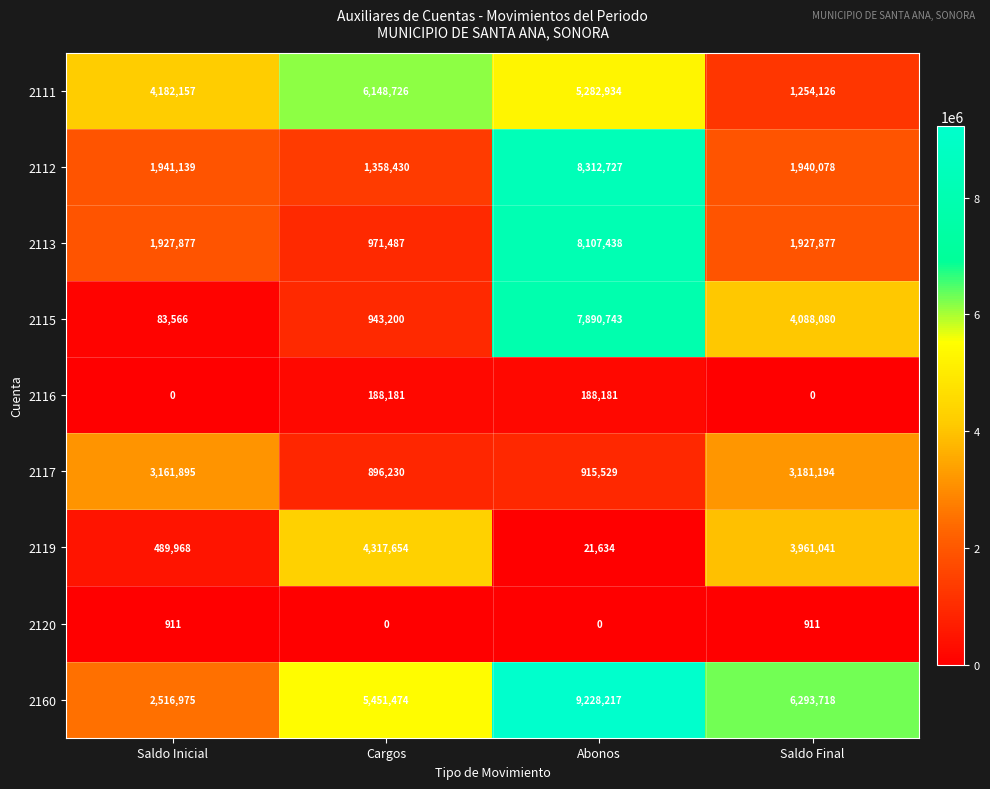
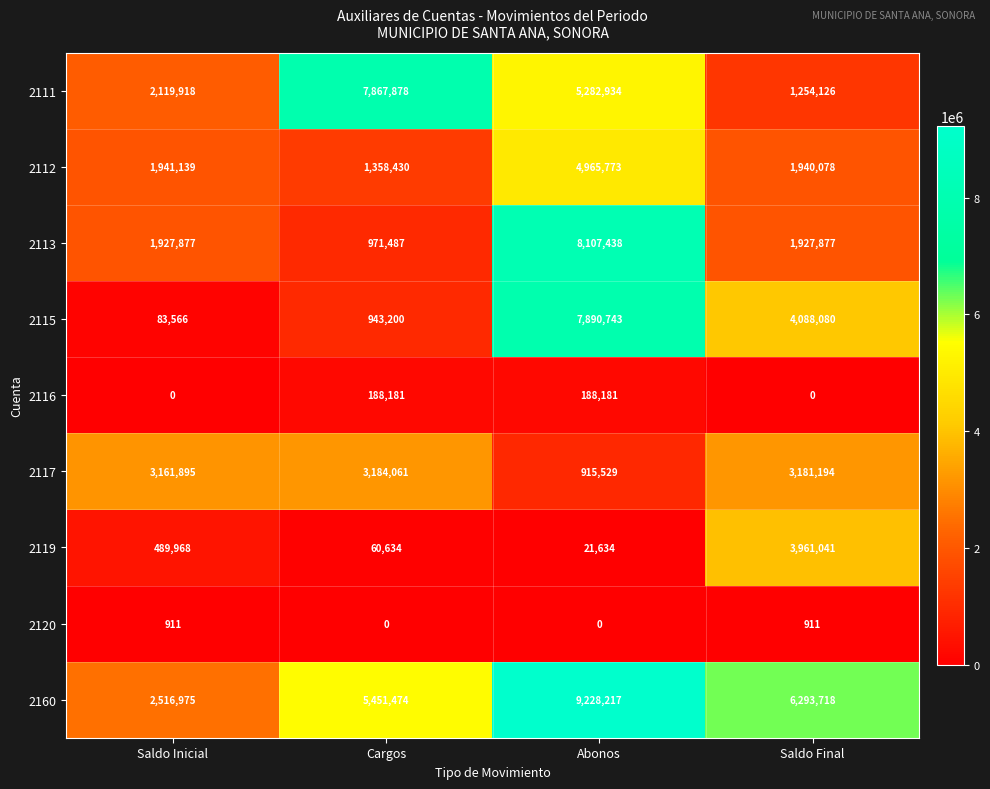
  {
    "2111": {
-     "Saldo Inicial": "4,182,157",
-     "Cargos": "6,148,726",
+     "Saldo Inicial": "2,119,918",
+     "Cargos": "7,867,878",
      "Abonos": "5,282,934",
      "Saldo Final": "1,254,126"
    },
    "2112": {
      "Saldo Inicial": "1,941,139",
      "Cargos": "1,358,430",
-     "Abonos": "8,312,727",
+     "Abonos": "4,965,773",
      "Saldo Final": "1,940,078"
    },
    "2113": {
      "Saldo Inicial": "1,927,877",
      "Cargos": "971,487",
      "Abonos": "8,107,438",
      "Saldo Final": "1,927,877"
    },
    "2115": {
      "Saldo Inicial": "83,566",
      "Cargos": "943,200",
      "Abonos": "7,890,743",
      "Saldo Final": "4,088,080"
    },
    "2116": {
      "Saldo Inicial": "0",
      "Cargos": "188,181",
      "Abonos": "188,181",
      "Saldo Final": "0"
    },
    "2117": {
      "Saldo Inicial": "3,161,895",
-     "Cargos": "896,230",
+     "Cargos": "3,184,061",
      "Abonos": "915,529",
      "Saldo Final": "3,181,194"
    },
    "2119": {
      "Saldo Inicial": "489,968",
-     "Cargos": "4,317,654",
+     "Cargos": "60,634",
      "Abonos": "21,634",
      "Saldo Final": "3,961,041"
    },
    "2120": {
      "Saldo Inicial": "911",
      "Cargos": "0",
      "Abonos": "0",
      "Saldo Final": "911"
    },
    "2160": {
      "Saldo Inicial": "2,516,975",
      "Cargos": "5,451,474",
      "Abonos": "9,228,217",
      "Saldo Final": "6,293,718"
    }
  }
